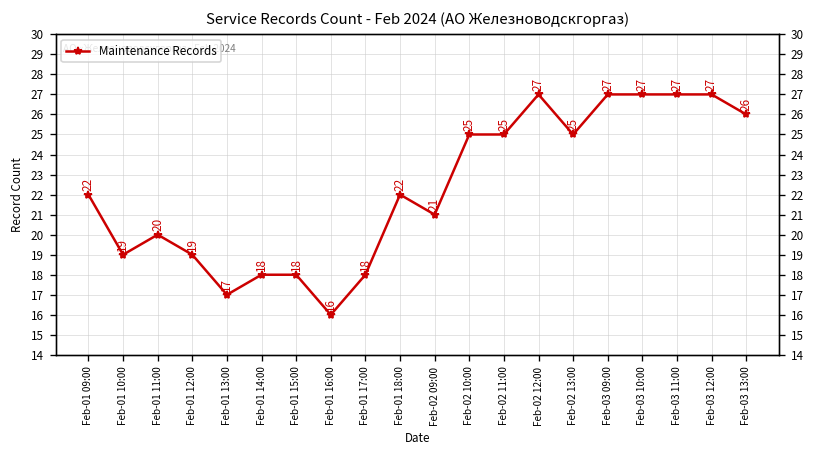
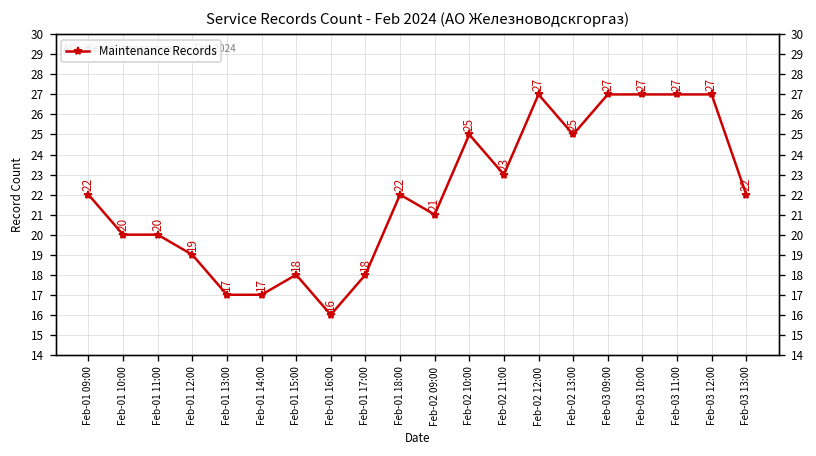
  {
    "Feb-01 09:00": 22,
-   "Feb-01 10:00": 19,
+   "Feb-01 10:00": 20,
    "Feb-01 11:00": 20,
    "Feb-01 12:00": 19,
    "Feb-01 13:00": 17,
-   "Feb-01 14:00": 18,
+   "Feb-01 14:00": 17,
    "Feb-01 15:00": 18,
    "Feb-01 16:00": 16,
    "Feb-01 17:00": 18,
    "Feb-01 18:00": 22,
    "Feb-02 09:00": 21,
    "Feb-02 10:00": 25,
-   "Feb-02 11:00": 25,
+   "Feb-02 11:00": 23,
    "Feb-02 12:00": 27,
    "Feb-02 13:00": 25,
    "Feb-03 09:00": 27,
    "Feb-03 10:00": 27,
    "Feb-03 11:00": 27,
    "Feb-03 12:00": 27,
-   "Feb-03 13:00": 26
+   "Feb-03 13:00": 22
  }
